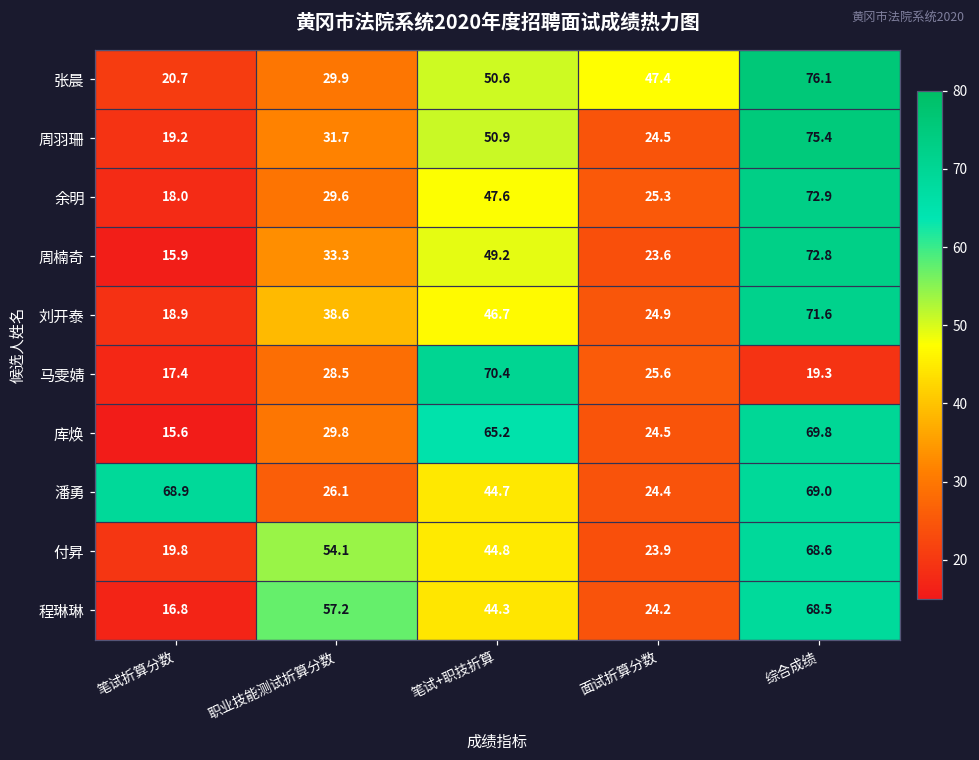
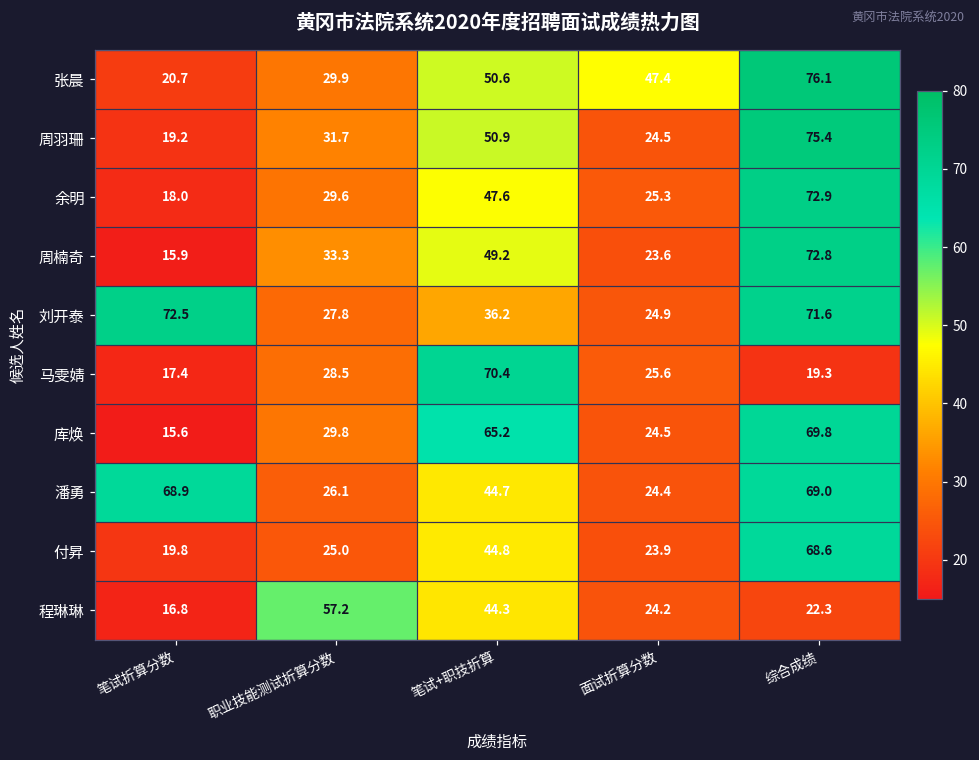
  {
    "张晨": {
      "笔试折算分数": 20.7,
      "职业技能测试折算分数": 29.9,
      "笔试+职技折算": 50.6,
      "面试折算分数": 47.4,
      "综合成绩": 76.1
    },
    "周羽珊": {
      "笔试折算分数": 19.2,
      "职业技能测试折算分数": 31.7,
      "笔试+职技折算": 50.9,
      "面试折算分数": 24.5,
      "综合成绩": 75.4
    },
    "余明": {
      "笔试折算分数": 18.0,
      "职业技能测试折算分数": 29.6,
      "笔试+职技折算": 47.6,
      "面试折算分数": 25.3,
      "综合成绩": 72.9
    },
    "周楠奇": {
      "笔试折算分数": 15.9,
      "职业技能测试折算分数": 33.3,
      "笔试+职技折算": 49.2,
      "面试折算分数": 23.6,
      "综合成绩": 72.8
    },
    "刘开泰": {
-     "笔试折算分数": 18.9,
-     "职业技能测试折算分数": 38.6,
-     "笔试+职技折算": 46.7,
+     "笔试折算分数": 72.5,
+     "职业技能测试折算分数": 27.8,
+     "笔试+职技折算": 36.2,
      "面试折算分数": 24.9,
      "综合成绩": 71.6
    },
    "马雯婧": {
      "笔试折算分数": 17.4,
      "职业技能测试折算分数": 28.5,
      "笔试+职技折算": 70.4,
      "面试折算分数": 25.6,
      "综合成绩": 19.3
    },
    "库焕": {
      "笔试折算分数": 15.6,
      "职业技能测试折算分数": 29.8,
      "笔试+职技折算": 65.2,
      "面试折算分数": 24.5,
      "综合成绩": 69.8
    },
    "潘勇": {
      "笔试折算分数": 68.9,
      "职业技能测试折算分数": 26.1,
      "笔试+职技折算": 44.7,
      "面试折算分数": 24.4,
      "综合成绩": 69.0
    },
    "付昇": {
      "笔试折算分数": 19.8,
-     "职业技能测试折算分数": 54.1,
+     "职业技能测试折算分数": 25.0,
      "笔试+职技折算": 44.8,
      "面试折算分数": 23.9,
      "综合成绩": 68.6
    },
    "程琳琳": {
      "笔试折算分数": 16.8,
      "职业技能测试折算分数": 57.2,
      "笔试+职技折算": 44.3,
      "面试折算分数": 24.2,
-     "综合成绩": 68.5
+     "综合成绩": 22.3
    }
  }
